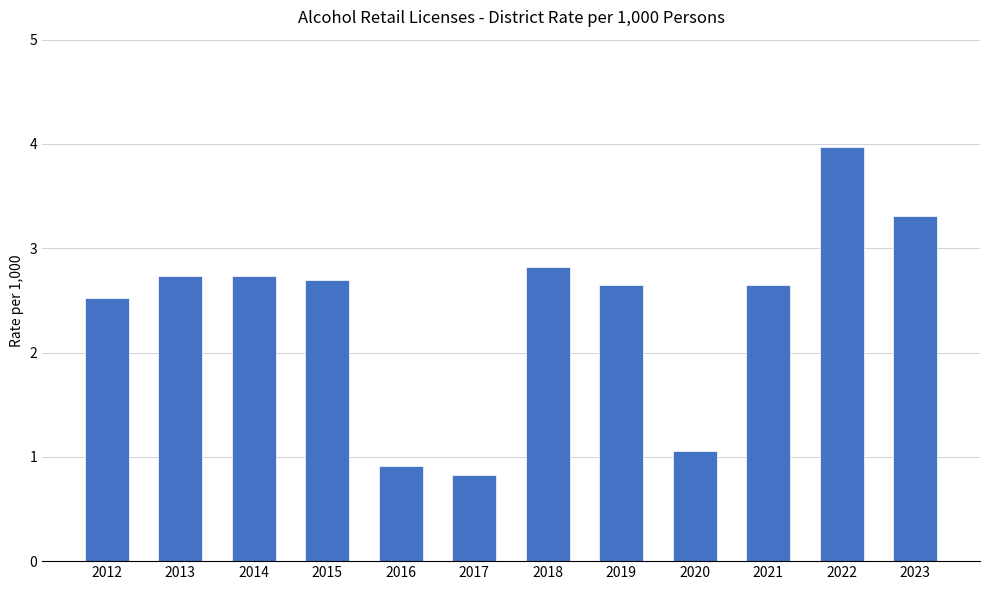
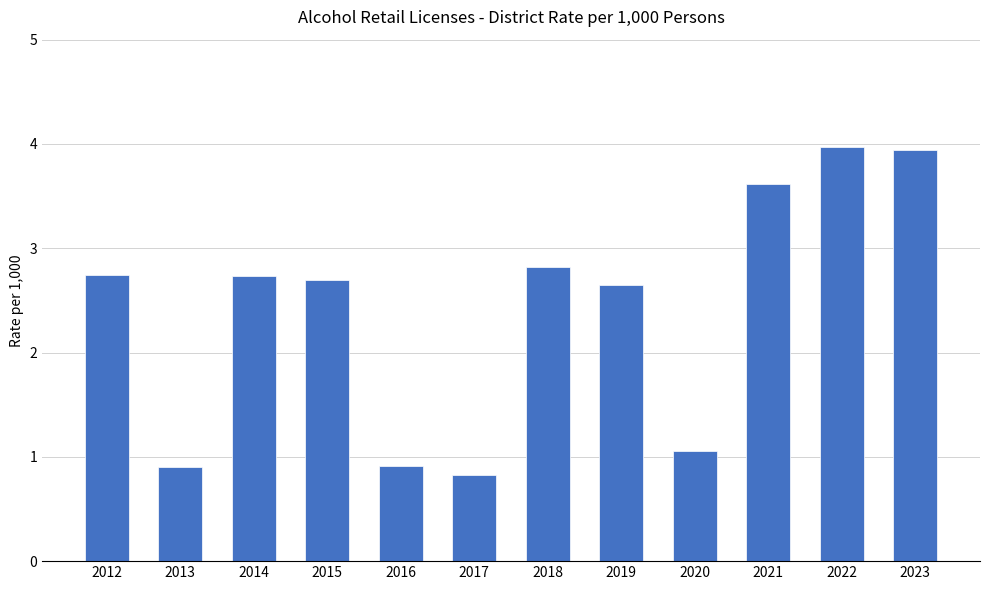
  {
-   "2012": 2.52,
-   "2013": 2.73,
+   "2012": 2.74,
+   "2013": 0.90,
    "2014": 2.73,
    "2015": 2.70,
    "2016": 0.91,
    "2017": 0.83,
    "2018": 2.82,
    "2019": 2.65,
    "2020": 1.06,
-   "2021": 2.65,
+   "2021": 3.62,
    "2022": 3.97,
-   "2023": 3.31
+   "2023": 3.94
  }
